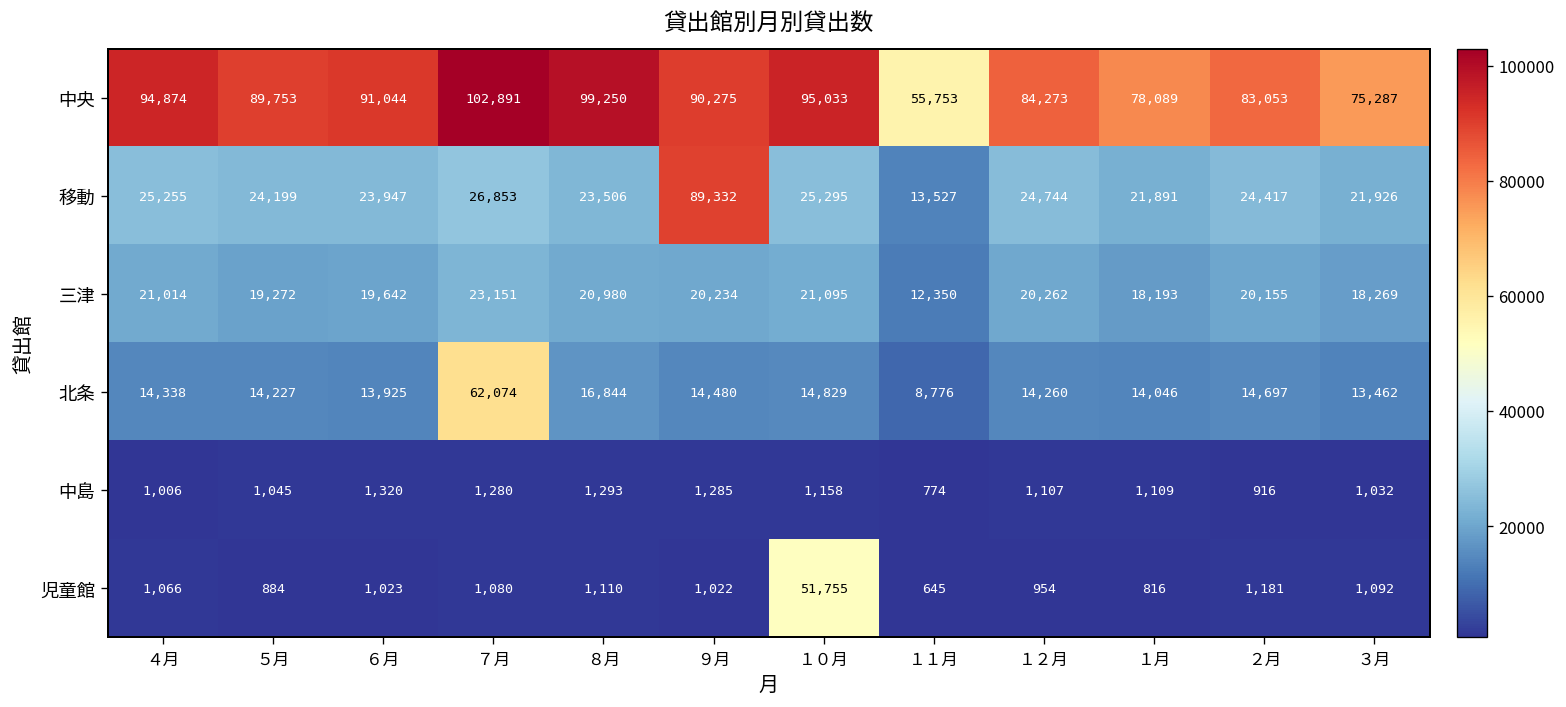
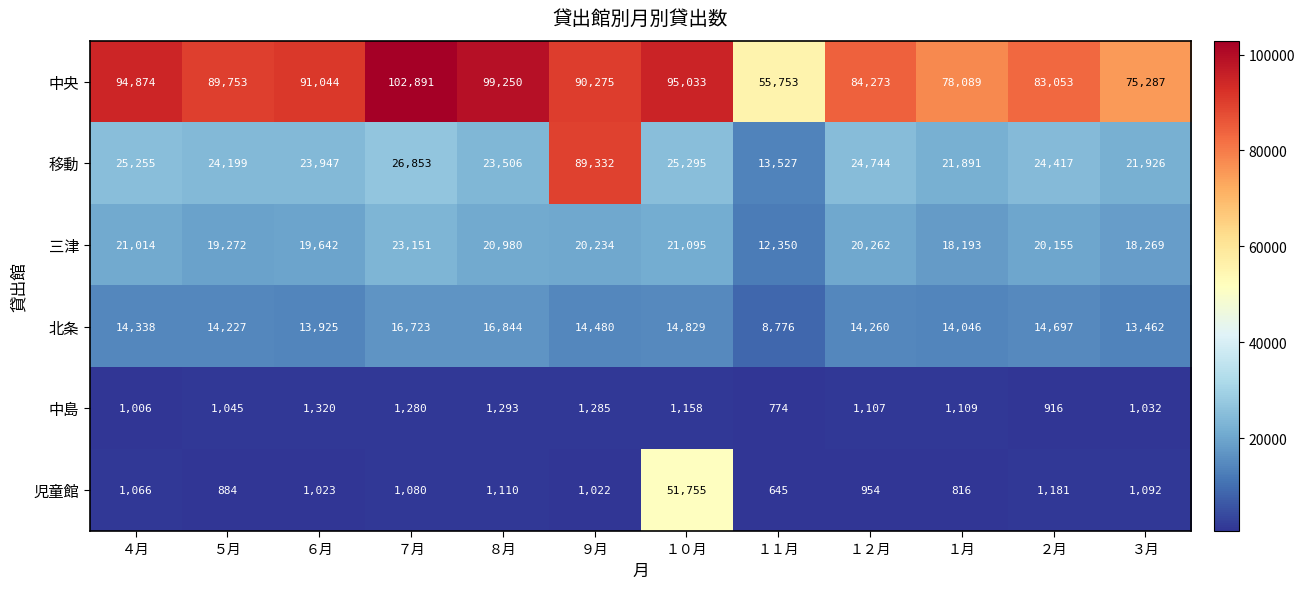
  {
    "中央": {
      "４月": "94,874",
      "５月": "89,753",
      "６月": "91,044",
      "７月": "102,891",
      "８月": "99,250",
      "９月": "90,275",
      "１０月": "95,033",
      "１１月": "55,753",
      "１２月": "84,273",
      "１月": "78,089",
      "２月": "83,053",
      "３月": "75,287"
    },
    "移動": {
      "４月": "25,255",
      "５月": "24,199",
      "６月": "23,947",
      "７月": "26,853",
      "８月": "23,506",
      "９月": "89,332",
      "１０月": "25,295",
      "１１月": "13,527",
      "１２月": "24,744",
      "１月": "21,891",
      "２月": "24,417",
      "３月": "21,926"
    },
    "三津": {
      "４月": "21,014",
      "５月": "19,272",
      "６月": "19,642",
      "７月": "23,151",
      "８月": "20,980",
      "９月": "20,234",
      "１０月": "21,095",
      "１１月": "12,350",
      "１２月": "20,262",
      "１月": "18,193",
      "２月": "20,155",
      "３月": "18,269"
    },
    "北条": {
      "４月": "14,338",
      "５月": "14,227",
      "６月": "13,925",
-     "７月": "62,074",
+     "７月": "16,723",
      "８月": "16,844",
      "９月": "14,480",
      "１０月": "14,829",
      "１１月": "8,776",
      "１２月": "14,260",
      "１月": "14,046",
      "２月": "14,697",
      "３月": "13,462"
    },
    "中島": {
      "４月": "1,006",
      "５月": "1,045",
      "６月": "1,320",
      "７月": "1,280",
      "８月": "1,293",
      "９月": "1,285",
      "１０月": "1,158",
      "１１月": "774",
      "１２月": "1,107",
      "１月": "1,109",
      "２月": "916",
      "３月": "1,032"
    },
    "児童館": {
      "４月": "1,066",
      "５月": "884",
      "６月": "1,023",
      "７月": "1,080",
      "８月": "1,110",
      "９月": "1,022",
      "１０月": "51,755",
      "１１月": "645",
      "１２月": "954",
      "１月": "816",
      "２月": "1,181",
      "３月": "1,092"
    }
  }
